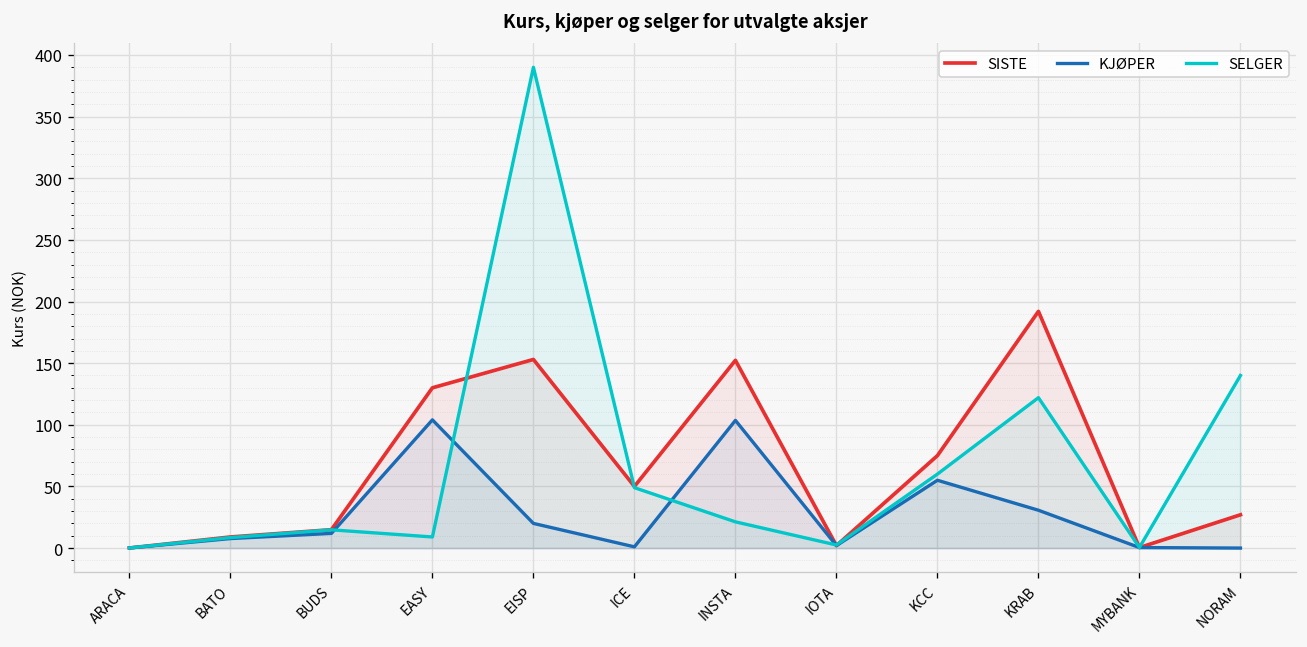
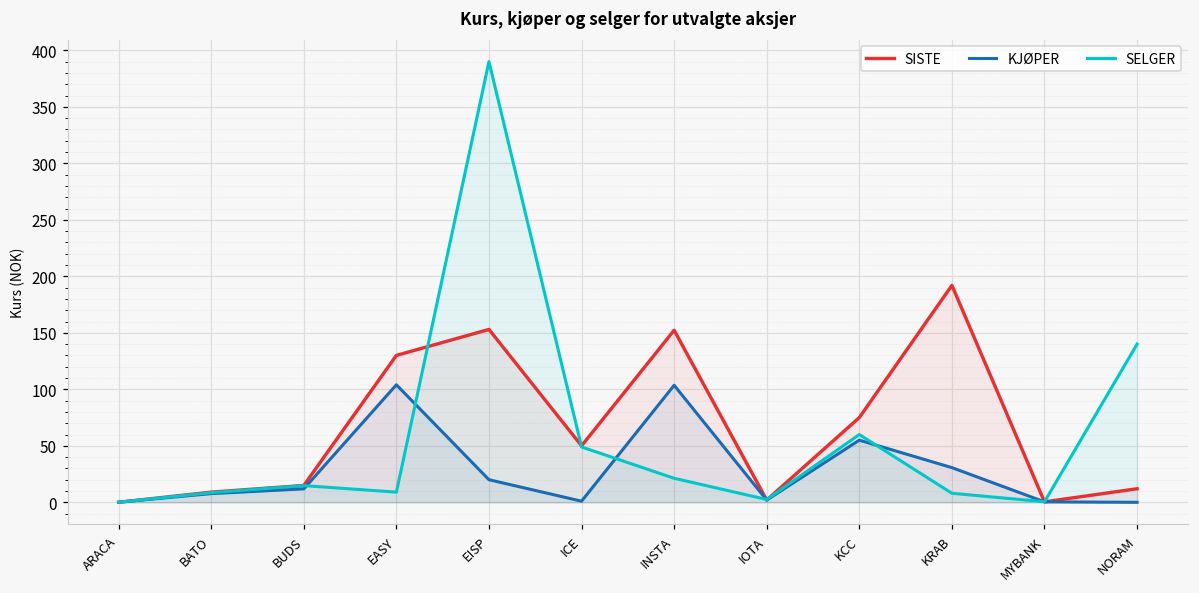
  {
    "SISTE": {
      "EASY": 130,
      "EISP": 153,
      "INSTA": 152,
      "KCC": 75,
      "KRAB": 192,
-     "NORAM": 27
+     "NORAM": 12
    },
    "KJØPER": {
      "BUDS": 12,
      "EASY": 104,
      "EISP": 20,
      "ICE": 1,
      "INSTA": 104,
      "KCC": 55,
      "KRAB": 31,
      "NORAM": 0
    },
    "SELGER": {
      "EASY": 9,
      "EISP": 390,
      "INSTA": 21,
      "KCC": 60,
-     "KRAB": 122,
+     "KRAB": 8,
      "NORAM": 140
    }
  }
